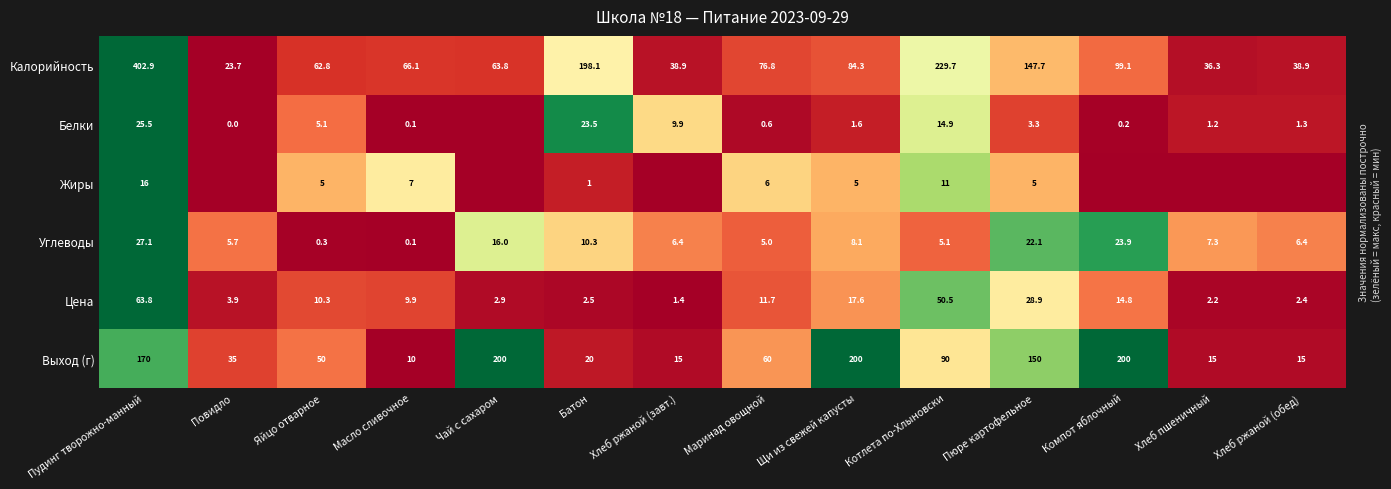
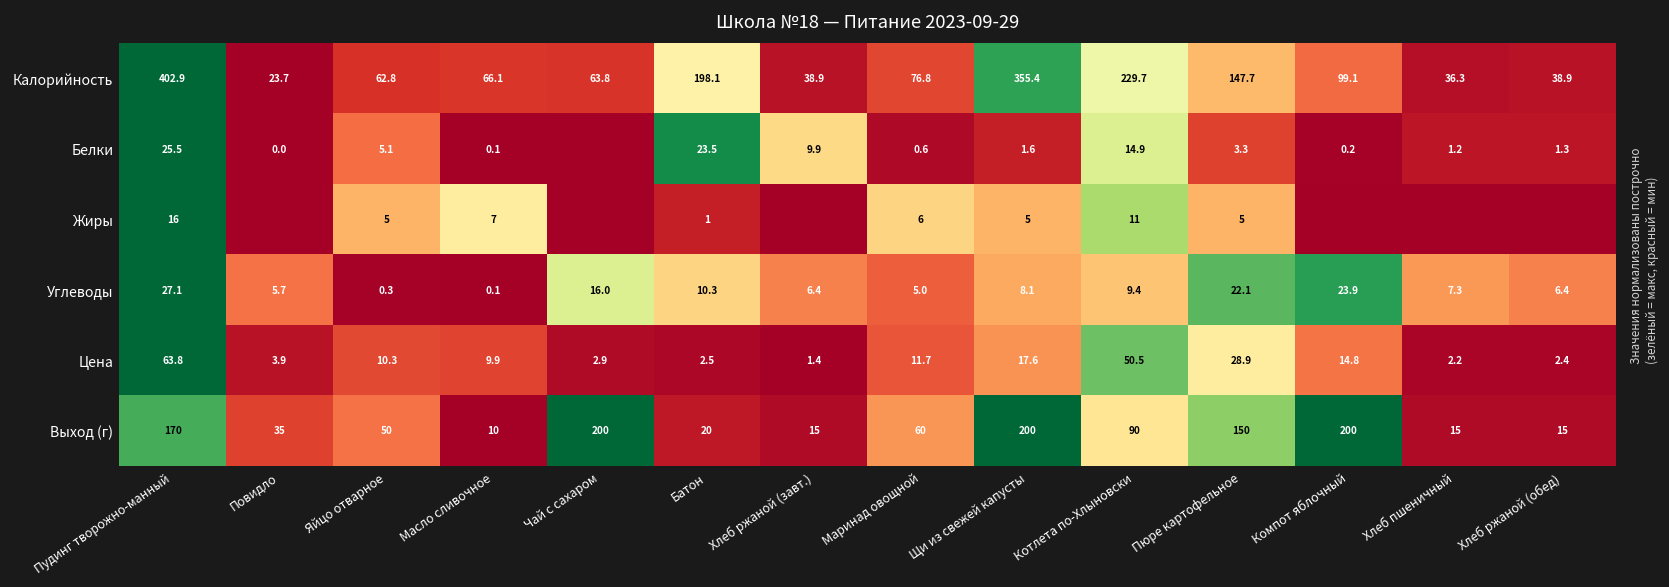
  {
    "Калорийность": {
      "Пудинг творожно-манный": 402.9,
      "Повидло": 23.7,
      "Яйцо отварное": 62.8,
      "Масло сливочное": 66.1,
      "Чай с сахаром": 63.8,
      "Батон": 198.1,
      "Хлеб ржаной (завт.)": 38.9,
      "Маринад овощной": 76.8,
-     "Щи из свежей капусты": 84.3,
+     "Щи из свежей капусты": 355.4,
      "Котлета по-Хлыновски": 229.7,
      "Пюре картофельное": 147.7,
      "Компот яблочный": 99.1,
      "Хлеб пшеничный": 36.3,
      "Хлеб ржаной (обед)": 38.9
    },
    "Белки": {
      "Пудинг творожно-манный": 25.5,
      "Повидло": 0.0,
      "Яйцо отварное": 5.1,
      "Масло сливочное": 0.1,
      "Батон": 23.5,
      "Хлеб ржаной (завт.)": 9.9,
      "Маринад овощной": 0.6,
      "Щи из свежей капусты": 1.6,
      "Котлета по-Хлыновски": 14.9,
      "Пюре картофельное": 3.3,
      "Компот яблочный": 0.2,
      "Хлеб пшеничный": 1.2,
      "Хлеб ржаной (обед)": 1.3
    },
    "Жиры": {
      "Пудинг творожно-манный": 16,
      "Яйцо отварное": 5,
      "Масло сливочное": 7,
      "Батон": 1,
      "Маринад овощной": 6,
      "Щи из свежей капусты": 5,
      "Котлета по-Хлыновски": 11,
      "Пюре картофельное": 5
    },
    "Углеводы": {
      "Пудинг творожно-манный": 27.1,
      "Повидло": 5.7,
      "Яйцо отварное": 0.3,
      "Масло сливочное": 0.1,
      "Чай с сахаром": 16.0,
      "Батон": 10.3,
      "Хлеб ржаной (завт.)": 6.4,
      "Маринад овощной": 5.0,
      "Щи из свежей капусты": 8.1,
-     "Котлета по-Хлыновски": 5.1,
+     "Котлета по-Хлыновски": 9.4,
      "Пюре картофельное": 22.1,
      "Компот яблочный": 23.9,
      "Хлеб пшеничный": 7.3,
      "Хлеб ржаной (обед)": 6.4
    },
    "Цена": {
      "Пудинг творожно-манный": 63.8,
      "Повидло": 3.9,
      "Яйцо отварное": 10.3,
      "Масло сливочное": 9.9,
      "Чай с сахаром": 2.9,
      "Батон": 2.5,
      "Хлеб ржаной (завт.)": 1.4,
      "Маринад овощной": 11.7,
      "Щи из свежей капусты": 17.6,
      "Котлета по-Хлыновски": 50.5,
      "Пюре картофельное": 28.9,
      "Компот яблочный": 14.8,
      "Хлеб пшеничный": 2.2,
      "Хлеб ржаной (обед)": 2.4
    },
    "Выход (г)": {
      "Пудинг творожно-манный": 170,
      "Повидло": 35,
      "Яйцо отварное": 50,
      "Масло сливочное": 10,
      "Чай с сахаром": 200,
      "Батон": 20,
      "Хлеб ржаной (завт.)": 15,
      "Маринад овощной": 60,
      "Щи из свежей капусты": 200,
      "Котлета по-Хлыновски": 90,
      "Пюре картофельное": 150,
      "Компот яблочный": 200,
      "Хлеб пшеничный": 15,
      "Хлеб ржаной (обед)": 15
    }
  }
